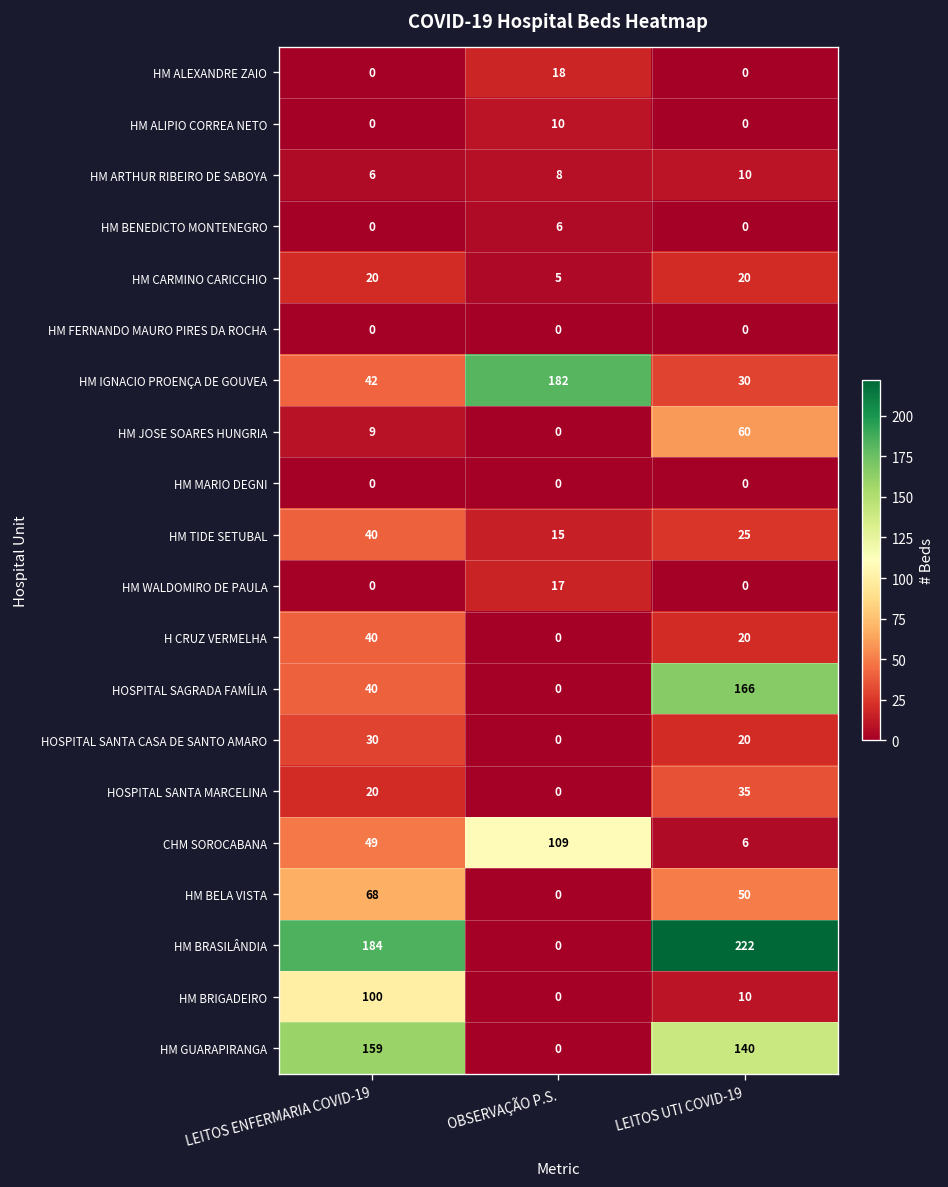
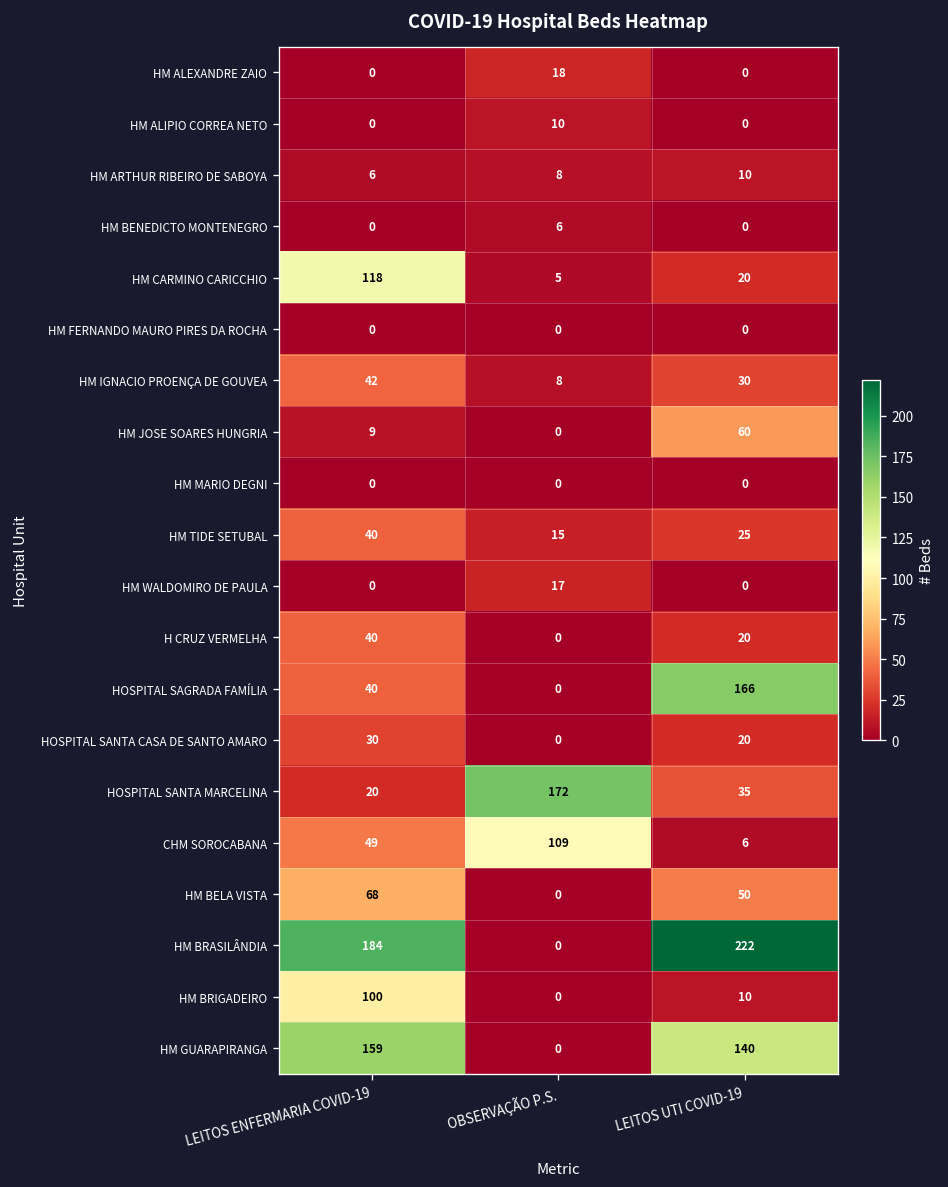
  {
    "HM ALEXANDRE ZAIO": {
      "LEITOS ENFERMARIA COVID-19": 0,
      "OBSERVAÇÃO P.S.": 18,
      "LEITOS UTI COVID-19": 0
    },
    "HM ALIPIO CORREA NETO": {
      "LEITOS ENFERMARIA COVID-19": 0,
      "OBSERVAÇÃO P.S.": 10,
      "LEITOS UTI COVID-19": 0
    },
    "HM ARTHUR RIBEIRO DE SABOYA": {
      "LEITOS ENFERMARIA COVID-19": 6,
      "OBSERVAÇÃO P.S.": 8,
      "LEITOS UTI COVID-19": 10
    },
    "HM BENEDICTO MONTENEGRO": {
      "LEITOS ENFERMARIA COVID-19": 0,
      "OBSERVAÇÃO P.S.": 6,
      "LEITOS UTI COVID-19": 0
    },
    "HM CARMINO CARICCHIO": {
-     "LEITOS ENFERMARIA COVID-19": 20,
+     "LEITOS ENFERMARIA COVID-19": 118,
      "OBSERVAÇÃO P.S.": 5,
      "LEITOS UTI COVID-19": 20
    },
    "HM FERNANDO MAURO PIRES DA ROCHA": {
      "LEITOS ENFERMARIA COVID-19": 0,
      "OBSERVAÇÃO P.S.": 0,
      "LEITOS UTI COVID-19": 0
    },
    "HM IGNACIO PROENÇA DE GOUVEA": {
      "LEITOS ENFERMARIA COVID-19": 42,
-     "OBSERVAÇÃO P.S.": 182,
+     "OBSERVAÇÃO P.S.": 8,
      "LEITOS UTI COVID-19": 30
    },
    "HM JOSE SOARES HUNGRIA": {
      "LEITOS ENFERMARIA COVID-19": 9,
      "OBSERVAÇÃO P.S.": 0,
      "LEITOS UTI COVID-19": 60
    },
    "HM MARIO DEGNI": {
      "LEITOS ENFERMARIA COVID-19": 0,
      "OBSERVAÇÃO P.S.": 0,
      "LEITOS UTI COVID-19": 0
    },
    "HM TIDE SETUBAL": {
      "LEITOS ENFERMARIA COVID-19": 40,
      "OBSERVAÇÃO P.S.": 15,
      "LEITOS UTI COVID-19": 25
    },
    "HM WALDOMIRO DE PAULA": {
      "LEITOS ENFERMARIA COVID-19": 0,
      "OBSERVAÇÃO P.S.": 17,
      "LEITOS UTI COVID-19": 0
    },
    "H CRUZ VERMELHA": {
      "LEITOS ENFERMARIA COVID-19": 40,
      "OBSERVAÇÃO P.S.": 0,
      "LEITOS UTI COVID-19": 20
    },
    "HOSPITAL SAGRADA FAMÍLIA": {
      "LEITOS ENFERMARIA COVID-19": 40,
      "OBSERVAÇÃO P.S.": 0,
      "LEITOS UTI COVID-19": 166
    },
    "HOSPITAL SANTA CASA DE SANTO AMARO": {
      "LEITOS ENFERMARIA COVID-19": 30,
      "OBSERVAÇÃO P.S.": 0,
      "LEITOS UTI COVID-19": 20
    },
    "HOSPITAL SANTA MARCELINA": {
      "LEITOS ENFERMARIA COVID-19": 20,
-     "OBSERVAÇÃO P.S.": 0,
+     "OBSERVAÇÃO P.S.": 172,
      "LEITOS UTI COVID-19": 35
    },
    "CHM SOROCABANA": {
      "LEITOS ENFERMARIA COVID-19": 49,
      "OBSERVAÇÃO P.S.": 109,
      "LEITOS UTI COVID-19": 6
    },
    "HM BELA VISTA": {
      "LEITOS ENFERMARIA COVID-19": 68,
      "OBSERVAÇÃO P.S.": 0,
      "LEITOS UTI COVID-19": 50
    },
    "HM BRASILÂNDIA": {
      "LEITOS ENFERMARIA COVID-19": 184,
      "OBSERVAÇÃO P.S.": 0,
      "LEITOS UTI COVID-19": 222
    },
    "HM BRIGADEIRO": {
      "LEITOS ENFERMARIA COVID-19": 100,
      "OBSERVAÇÃO P.S.": 0,
      "LEITOS UTI COVID-19": 10
    },
    "HM GUARAPIRANGA": {
      "LEITOS ENFERMARIA COVID-19": 159,
      "OBSERVAÇÃO P.S.": 0,
      "LEITOS UTI COVID-19": 140
    }
  }
